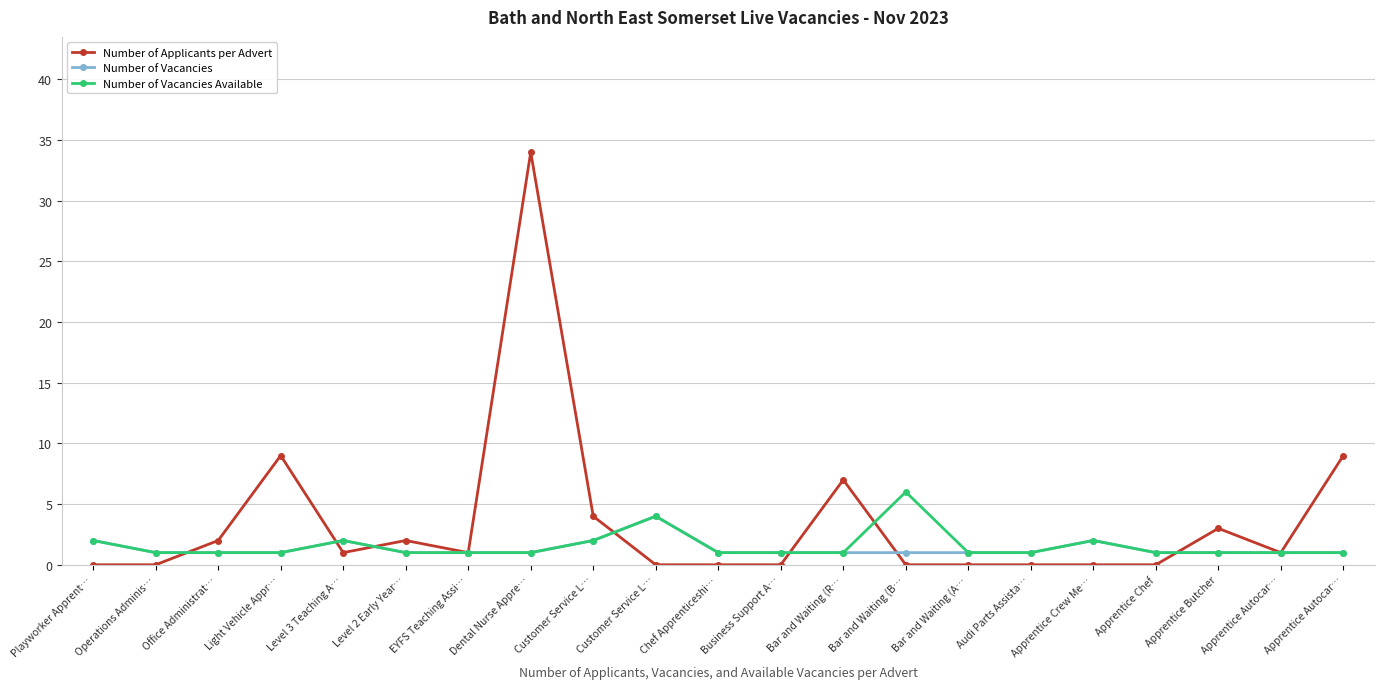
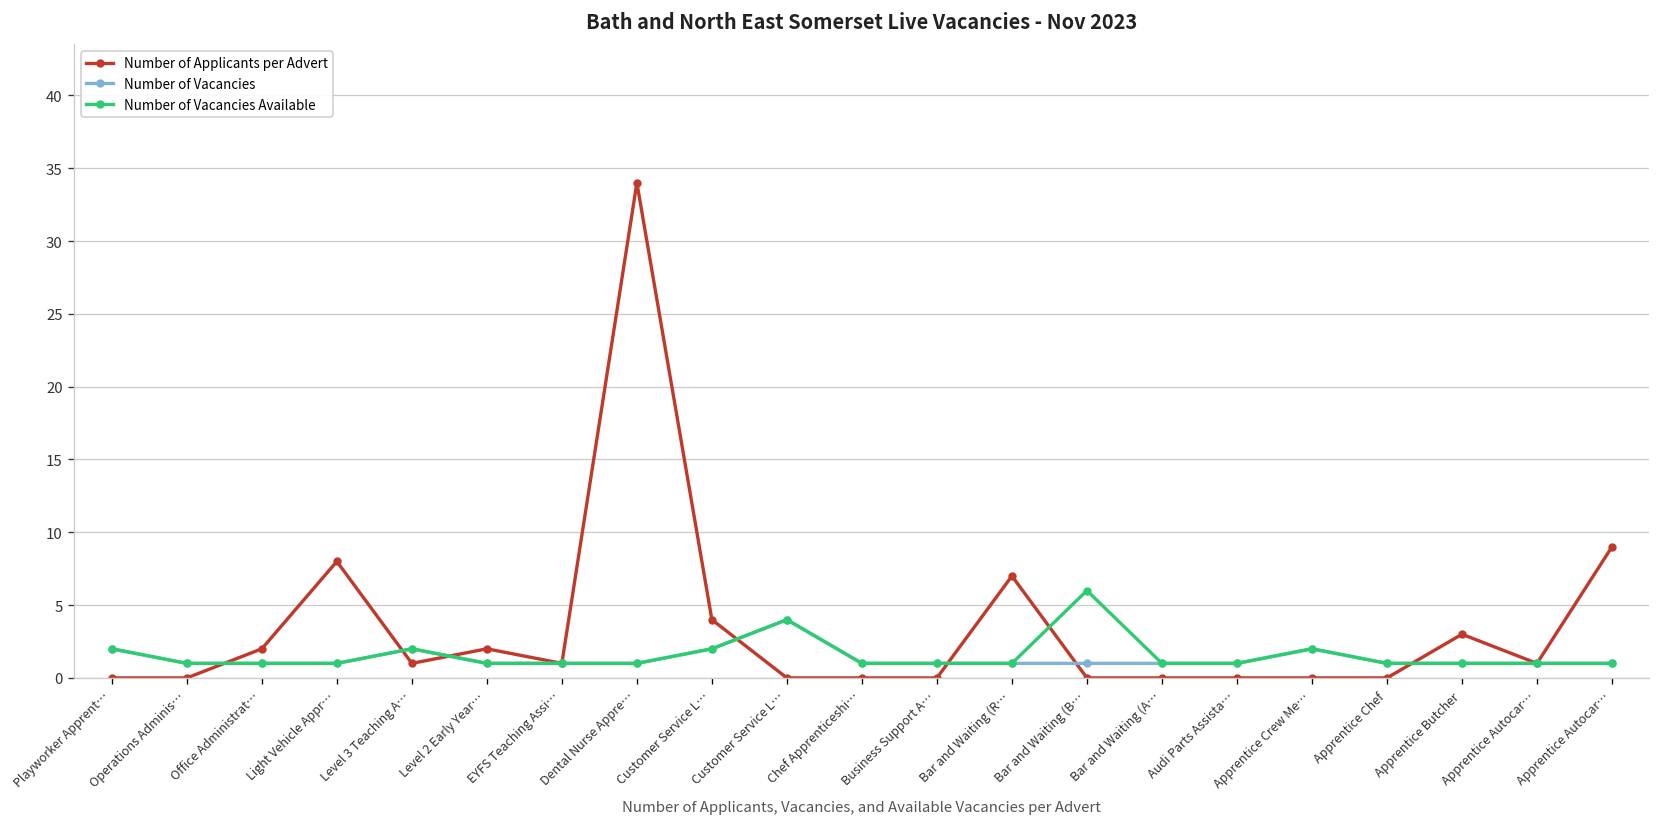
  {
    "Number of Applicants per Advert": {
      "Playworker Apprent…": 0,
      "Operations Adminis…": 0,
      "Office Administrat…": 2,
-     "Light Vehicle Appr…": 9,
+     "Light Vehicle Appr…": 8,
      "Level 3 Teaching A…": 1,
      "Level 2 Early Year…": 2,
      "Dental Nurse Appre…": 34,
      "Chef Apprenticeshi…": 0,
      "Business Support A…": 0,
      "Bar and Waiting (R…": 7,
      "Bar and Waiting (B…": 0,
      "Bar and Waiting (A…": 0,
      "Audi Parts Assista…": 0,
      "Apprentice Crew Me…": 0,
      "Apprentice Chef": 0,
      "Apprentice Butcher": 3
    },
    "Number of Vacancies": {
      "Bar and Waiting (B…": 1
    },
    "Number of Vacancies Available": {
      "Bar and Waiting (B…": 6
    }
  }
